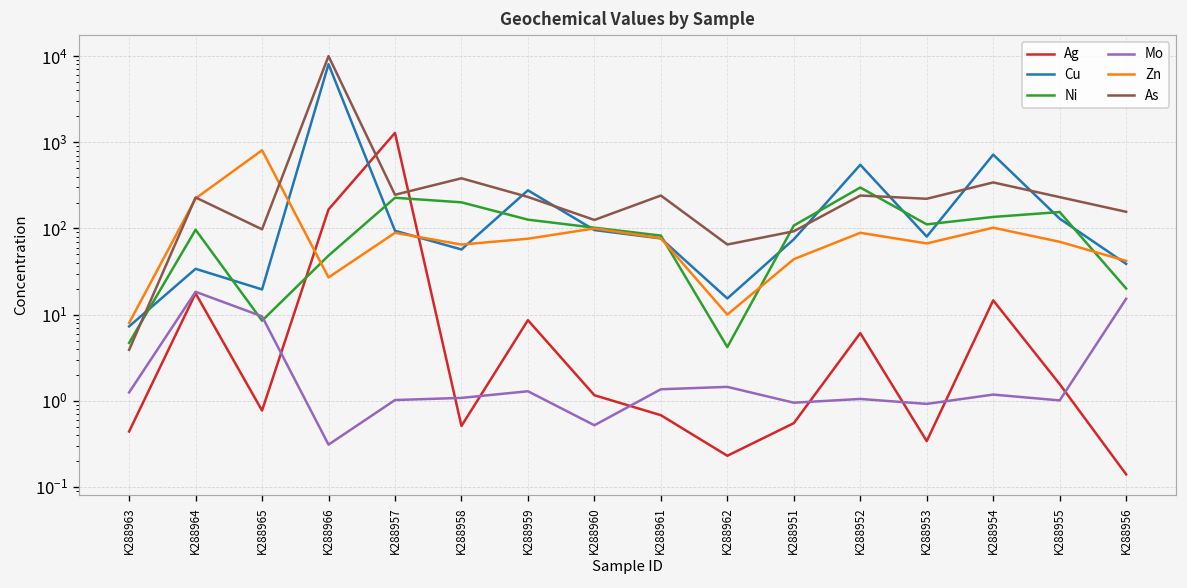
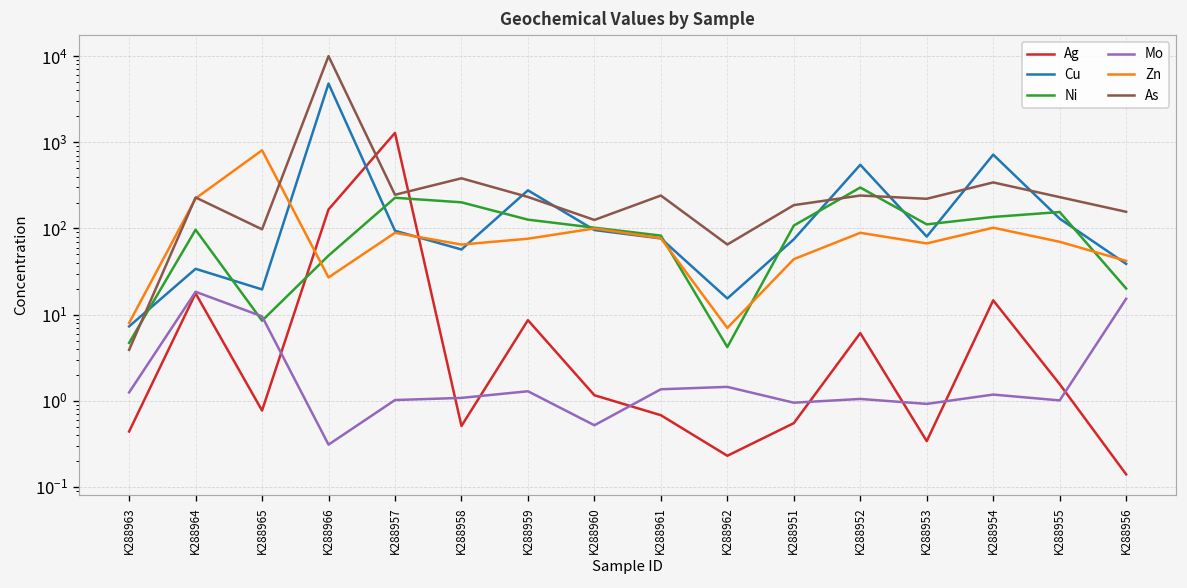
  {
    "Ag": {
      "K288963": 0.4,
      "K288965": 0.8,
      "K288966": 170,
      "K288957": 1300,
      "K288958": 0.5,
      "K288959": 9,
      "K288960": 1.2,
      "K288961": 0.7,
      "K288962": 0.23,
      "K288951": 0.6,
      "K288952": 6,
      "K288953": 0.3,
      "K288954": 15,
      "K288955": 1.6,
      "K288956": 0.14
    },
    "Cu": {
      "K288963": 7,
      "K288964": 30,
      "K288965": 20,
-     "K288966": 8000,
+     "K288966": 5000,
      "K288958": 60,
      "K288959": 280,
      "K288962": 15,
      "K288951": 70,
      "K288952": 500,
      "K288953": 80,
      "K288954": 700,
      "K288955": 130
    },
    "Ni": {
      "K288963": 5,
      "K288964": 100,
      "K288965": 9,
      "K288966": 50,
      "K288958": 200,
      "K288959": 130,
      "K288962": 4,
      "K288951": 110,
      "K288952": 300,
      "K288953": 110,
      "K288954": 140,
      "K288955": 160,
      "K288956": 20
    },
    "Mo": {
      "K288963": 1.3,
      "K288965": 10,
      "K288966": 0.31,
      "K288957": 1,
      "K288958": 1,
      "K288959": 1.3,
      "K288960": 0.5,
      "K288961": 1.4,
      "K288962": 1.5,
      "K288951": 1,
      "K288952": 1,
      "K288953": 0.9,
      "K288954": 1.2,
      "K288955": 1,
      "K288956": 15
    },
    "Zn": {
      "K288963": 8,
      "K288965": 800,
      "K288966": 27,
      "K288958": 70,
      "K288959": 80,
-     "K288962": 10,
+     "K288962": 7,
      "K288951": 40,
      "K288952": 90,
      "K288953": 70,
      "K288954": 100,
      "K288955": 70
    },
    "As": {
      "K288963": 4,
      "K288965": 100,
      "K288966": 10000,
      "K288958": 400,
      "K288959": 230,
      "K288960": 130,
      "K288961": 240,
      "K288962": 70,
-     "K288951": 90,
+     "K288951": 190,
      "K288952": 240,
      "K288953": 220,
      "K288954": 300,
      "K288955": 230,
      "K288956": 160
    }
  }
